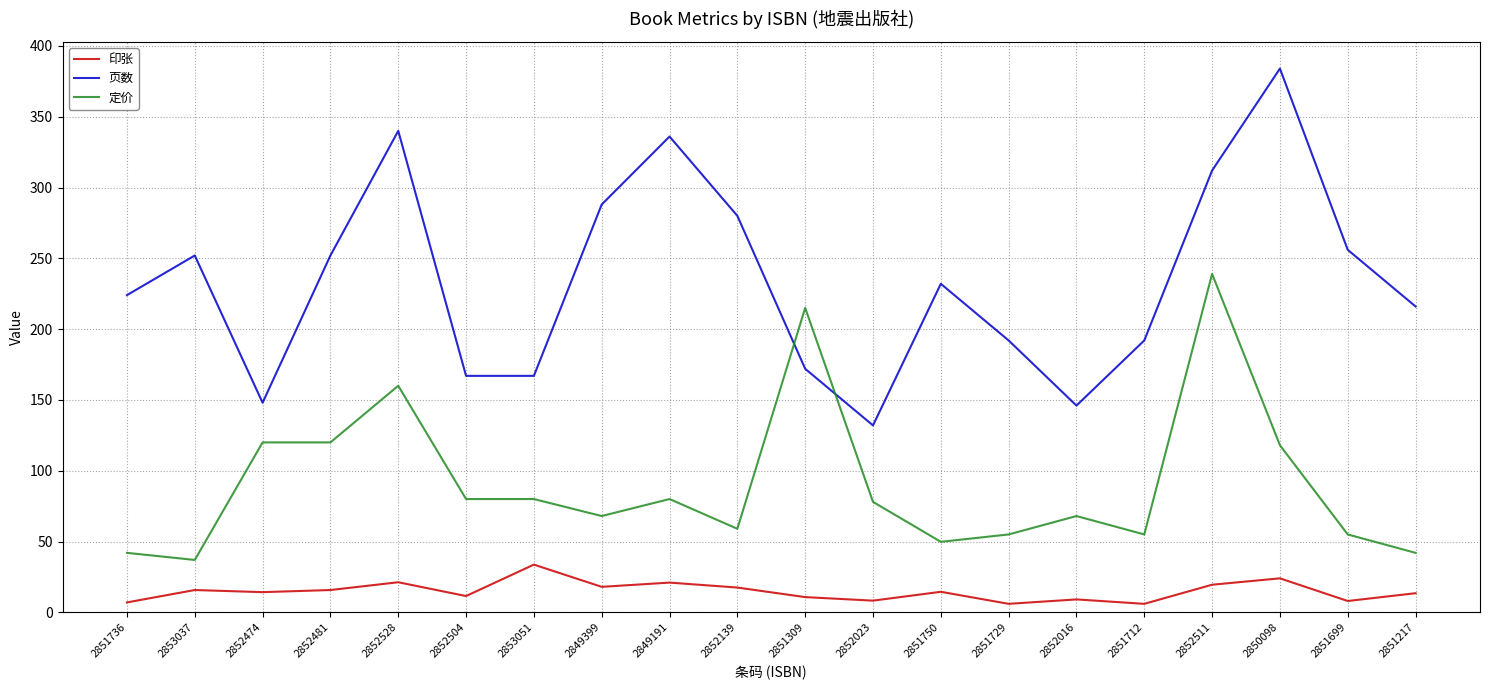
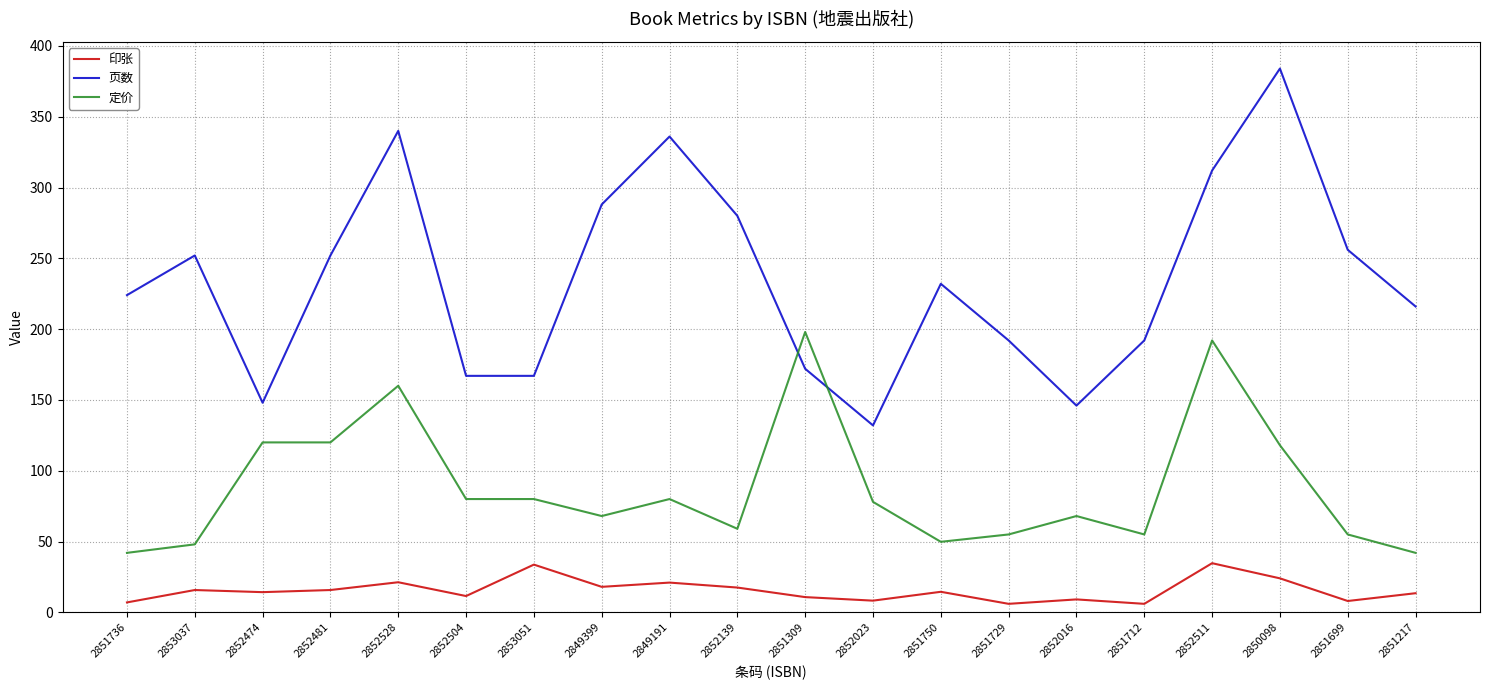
  {
    "印张": {
      "2851736": 7,
      "2853037": 16,
      "2852474": 14,
      "2852481": 16,
      "2852528": 21,
      "2852504": 12,
      "2853051": 34,
      "2849399": 18,
      "2849191": 21,
      "2852139": 18,
      "2851309": 11,
      "2852023": 8,
      "2851750": 15,
      "2851729": 6,
      "2852016": 9,
      "2851712": 6,
-     "2852511": 20,
+     "2852511": 35,
      "2850098": 24,
      "2851699": 8,
      "2851217": 14
    },
    "页数": {
      "2851736": 224,
      "2853037": 252,
      "2852474": 148,
      "2852481": 252,
      "2852528": 340,
      "2852504": 167,
      "2853051": 167,
      "2849399": 288,
      "2849191": 336,
      "2852139": 280,
      "2851309": 172,
      "2852023": 132,
      "2851750": 232,
      "2851729": 192,
      "2852016": 146,
      "2851712": 192,
      "2852511": 312,
      "2850098": 384,
      "2851699": 256,
      "2851217": 216
    },
    "定价": {
      "2851736": 42,
-     "2853037": 37,
+     "2853037": 48,
      "2852474": 120,
      "2852481": 120,
      "2852528": 160,
      "2852504": 80,
      "2853051": 80,
      "2849399": 68,
      "2849191": 80,
      "2852139": 59,
-     "2851309": 215,
+     "2851309": 198,
      "2852023": 78,
      "2851750": 50,
      "2851729": 55,
      "2852016": 68,
      "2851712": 55,
-     "2852511": 239,
+     "2852511": 192,
      "2850098": 118,
      "2851699": 55,
      "2851217": 42
    }
  }
